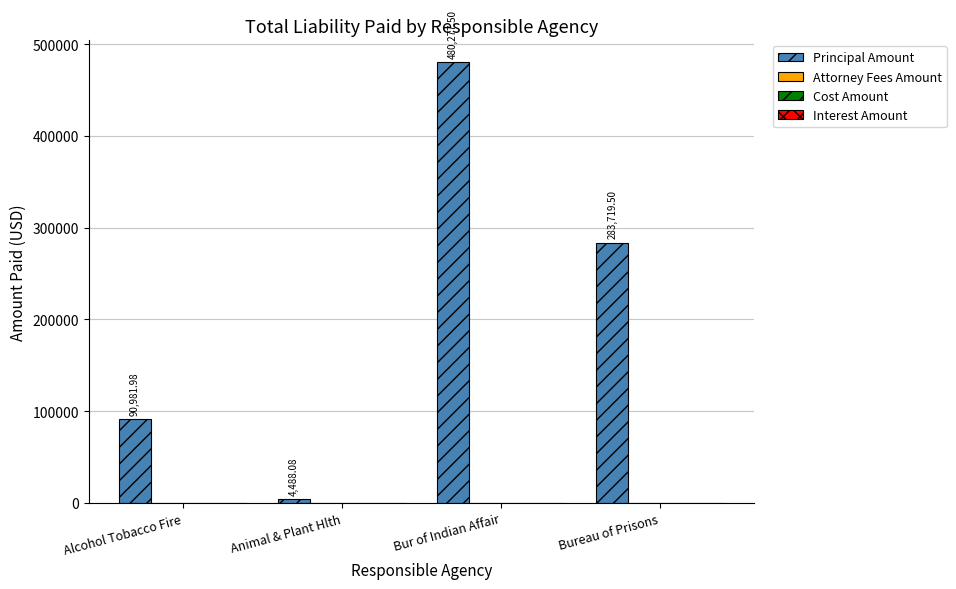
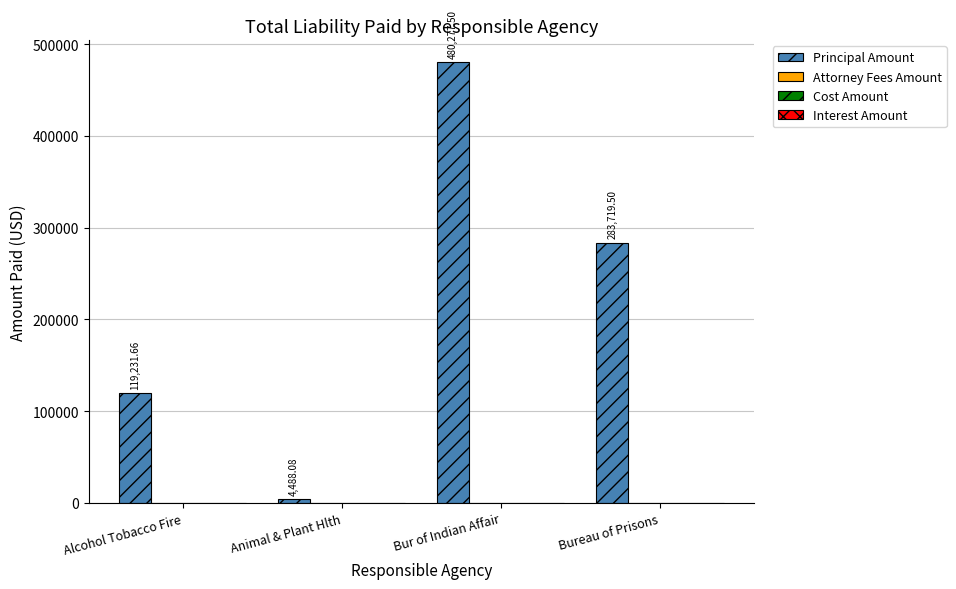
  {
    "Principal Amount": {
-     "Alcohol Tobacco Fire": "90,981.98",
+     "Alcohol Tobacco Fire": "119,231.66",
      "Animal & Plant Hlth": "4,488.08",
      "Bur of Indian Affair": "480,277.50",
      "Bureau of Prisons": "283,719.50"
    },
    "Attorney Fees Amount": {
      "Alcohol Tobacco Fire": "0",
      "Animal & Plant Hlth": "0",
      "Bur of Indian Affair": "0",
      "Bureau of Prisons": "0"
    },
    "Cost Amount": {
      "Alcohol Tobacco Fire": "0",
      "Animal & Plant Hlth": "0",
      "Bur of Indian Affair": "0",
      "Bureau of Prisons": "0"
    },
    "Interest Amount": {
      "Alcohol Tobacco Fire": "0",
      "Animal & Plant Hlth": "0",
      "Bur of Indian Affair": "0",
      "Bureau of Prisons": "0"
    }
  }
